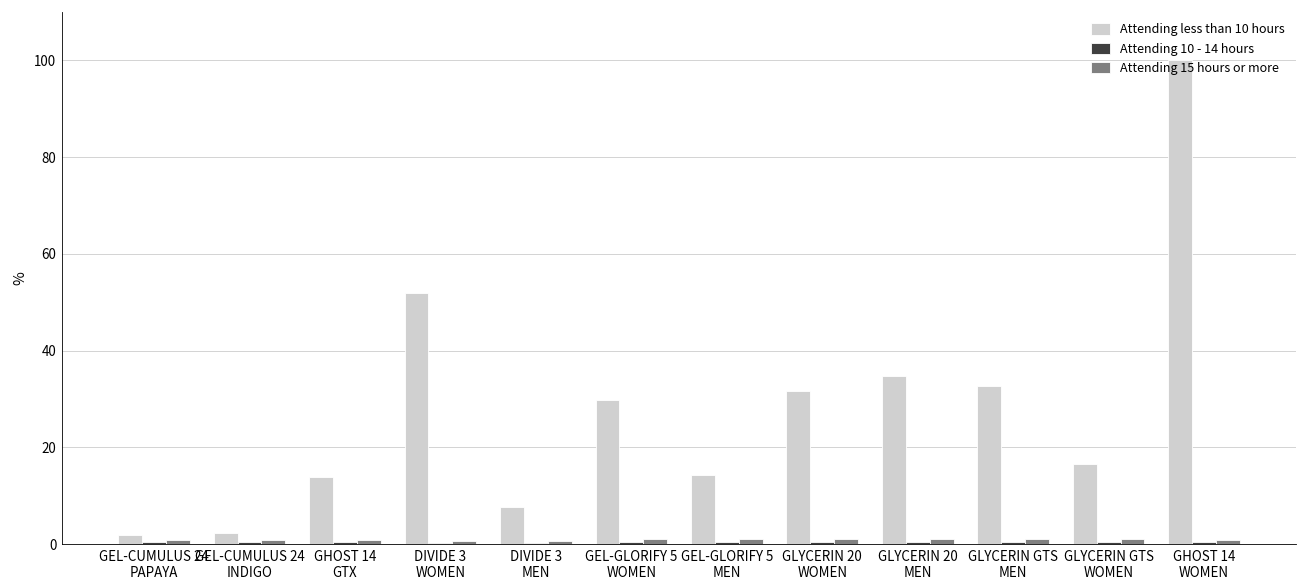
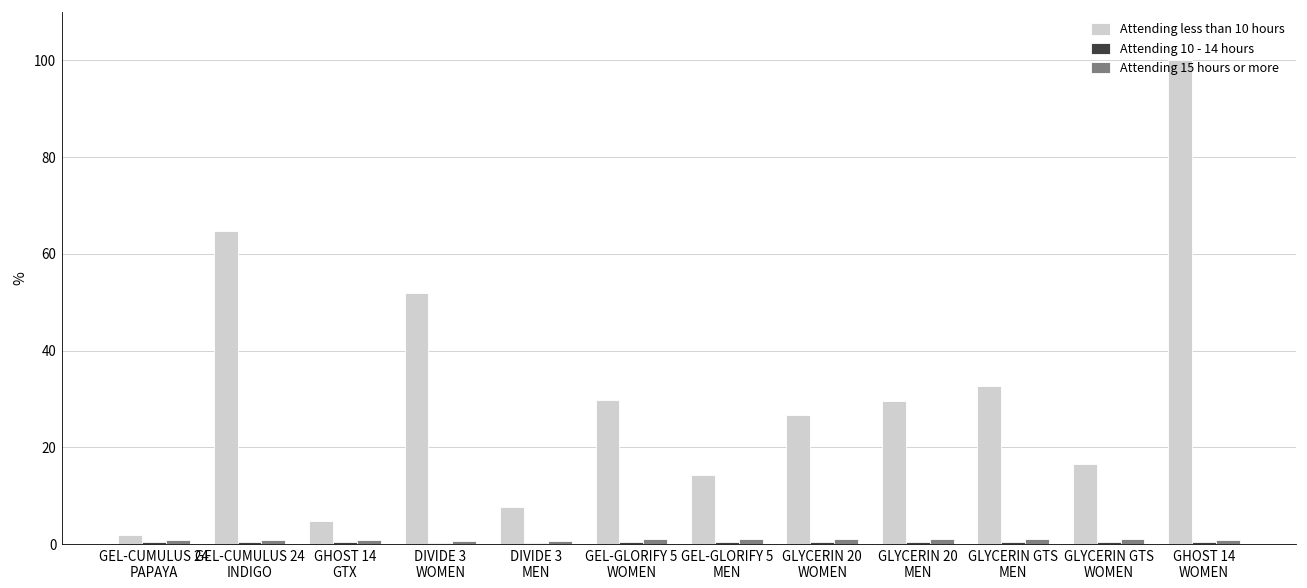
  {
    "Attending less than 10 hours": {
      "GEL-CUMULUS 24 PAPAYA": 2,
-     "GEL-CUMULUS 24 INDIGO": 2,
-     "GHOST 14 GTX": 14,
+     "GEL-CUMULUS 24 INDIGO": 65,
+     "GHOST 14 GTX": 5,
      "DIVIDE 3 WOMEN": 52,
      "DIVIDE 3 MEN": 8,
      "GEL-GLORIFY 5 WOMEN": 30,
      "GEL-GLORIFY 5 MEN": 14,
-     "GLYCERIN 20 WOMEN": 32,
-     "GLYCERIN 20 MEN": 35,
+     "GLYCERIN 20 WOMEN": 27,
+     "GLYCERIN 20 MEN": 30,
      "GLYCERIN GTS MEN": 33,
      "GLYCERIN GTS WOMEN": 17,
      "GHOST 14 WOMEN": 100
    },
    "Attending 15 hours or more": {
      "GEL-CUMULUS 24 PAPAYA": 1,
      "GEL-CUMULUS 24 INDIGO": 1,
      "GHOST 14 GTX": 1,
      "DIVIDE 3 WOMEN": 1,
      "DIVIDE 3 MEN": 1,
      "GEL-GLORIFY 5 WOMEN": 1,
      "GEL-GLORIFY 5 MEN": 1,
      "GLYCERIN 20 WOMEN": 1,
      "GLYCERIN 20 MEN": 1,
      "GLYCERIN GTS MEN": 1,
      "GLYCERIN GTS WOMEN": 1,
      "GHOST 14 WOMEN": 1
    }
  }
